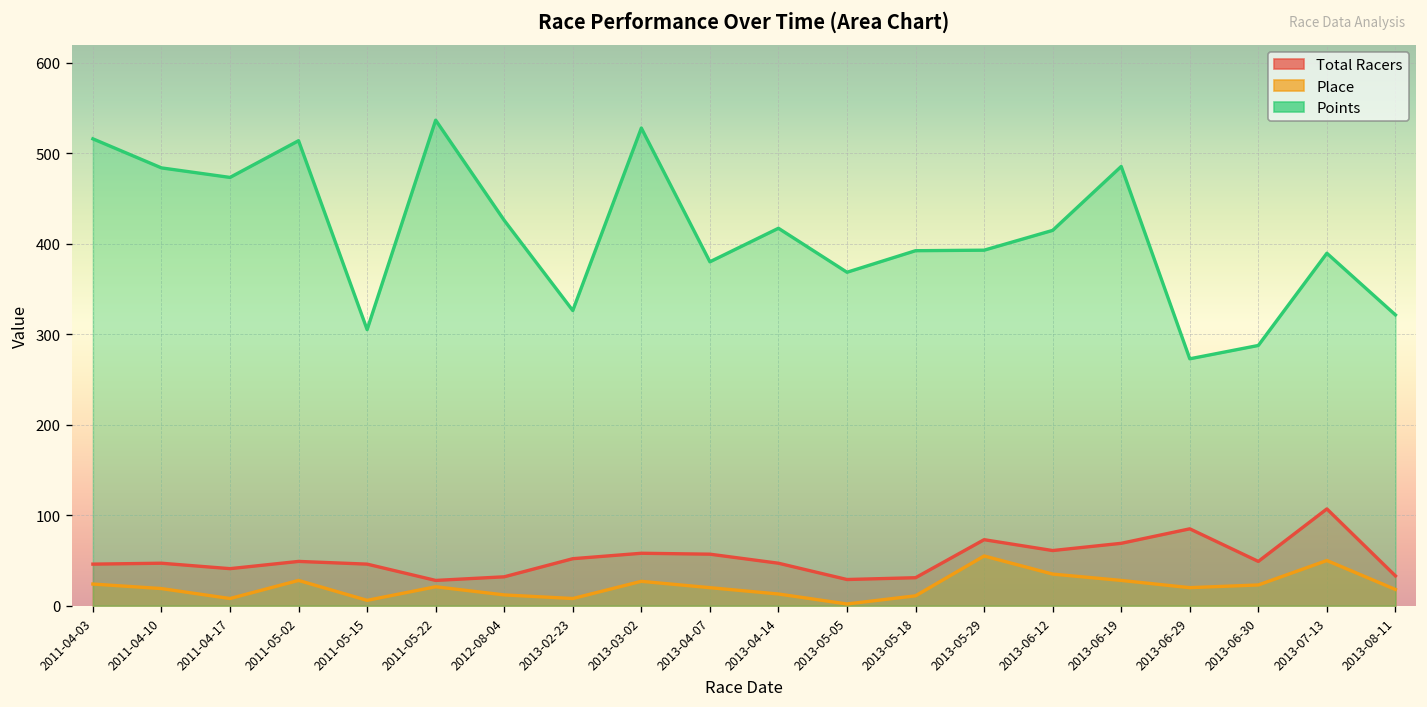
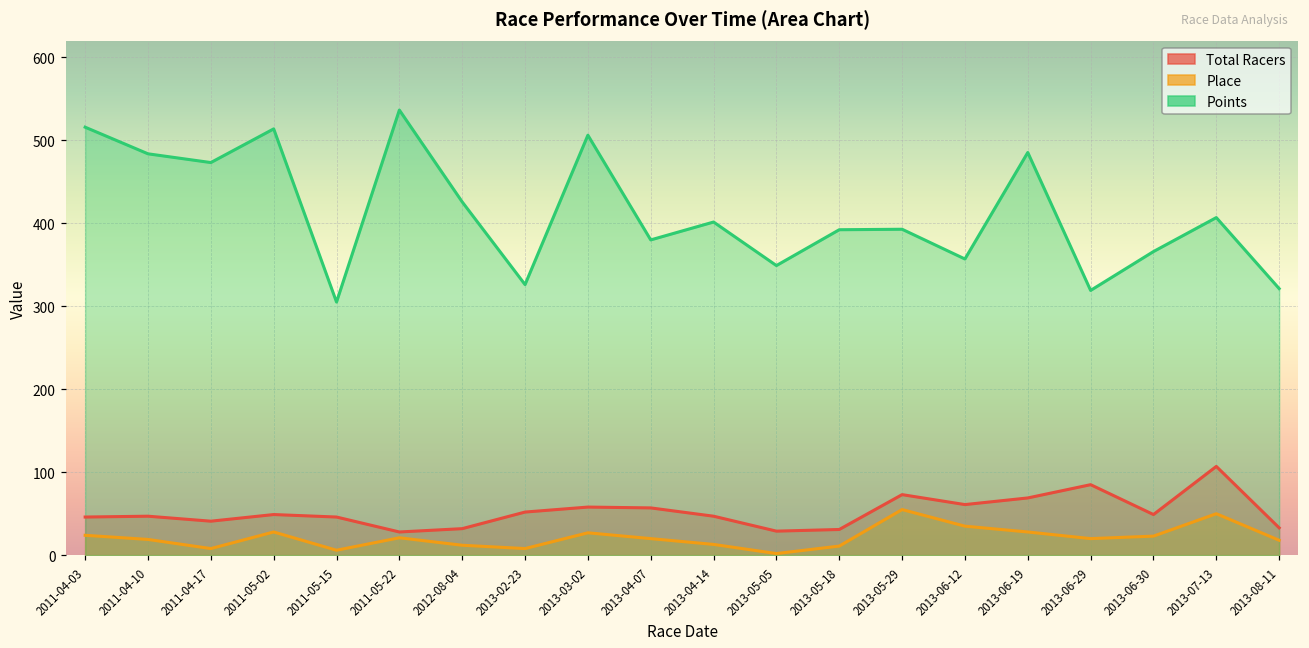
  {
    "Points": {
      "2011-04-03": 520,
      "2011-04-10": 480,
      "2011-04-17": 470,
      "2011-05-02": 510,
      "2011-05-15": 310,
      "2011-05-22": 540,
      "2012-08-04": 430,
      "2013-02-23": 330,
-     "2013-03-02": 530,
+     "2013-03-02": 510,
      "2013-04-07": 380,
-     "2013-04-14": 420,
-     "2013-05-05": 370,
+     "2013-04-14": 400,
+     "2013-05-05": 350,
      "2013-05-18": 390,
      "2013-05-29": 390,
-     "2013-06-12": 410,
+     "2013-06-12": 360,
      "2013-06-19": 490,
-     "2013-06-29": 270,
-     "2013-06-30": 290,
-     "2013-07-13": 390,
+     "2013-06-29": 320,
+     "2013-06-30": 370,
+     "2013-07-13": 410,
      "2013-08-11": 320
    }
  }
